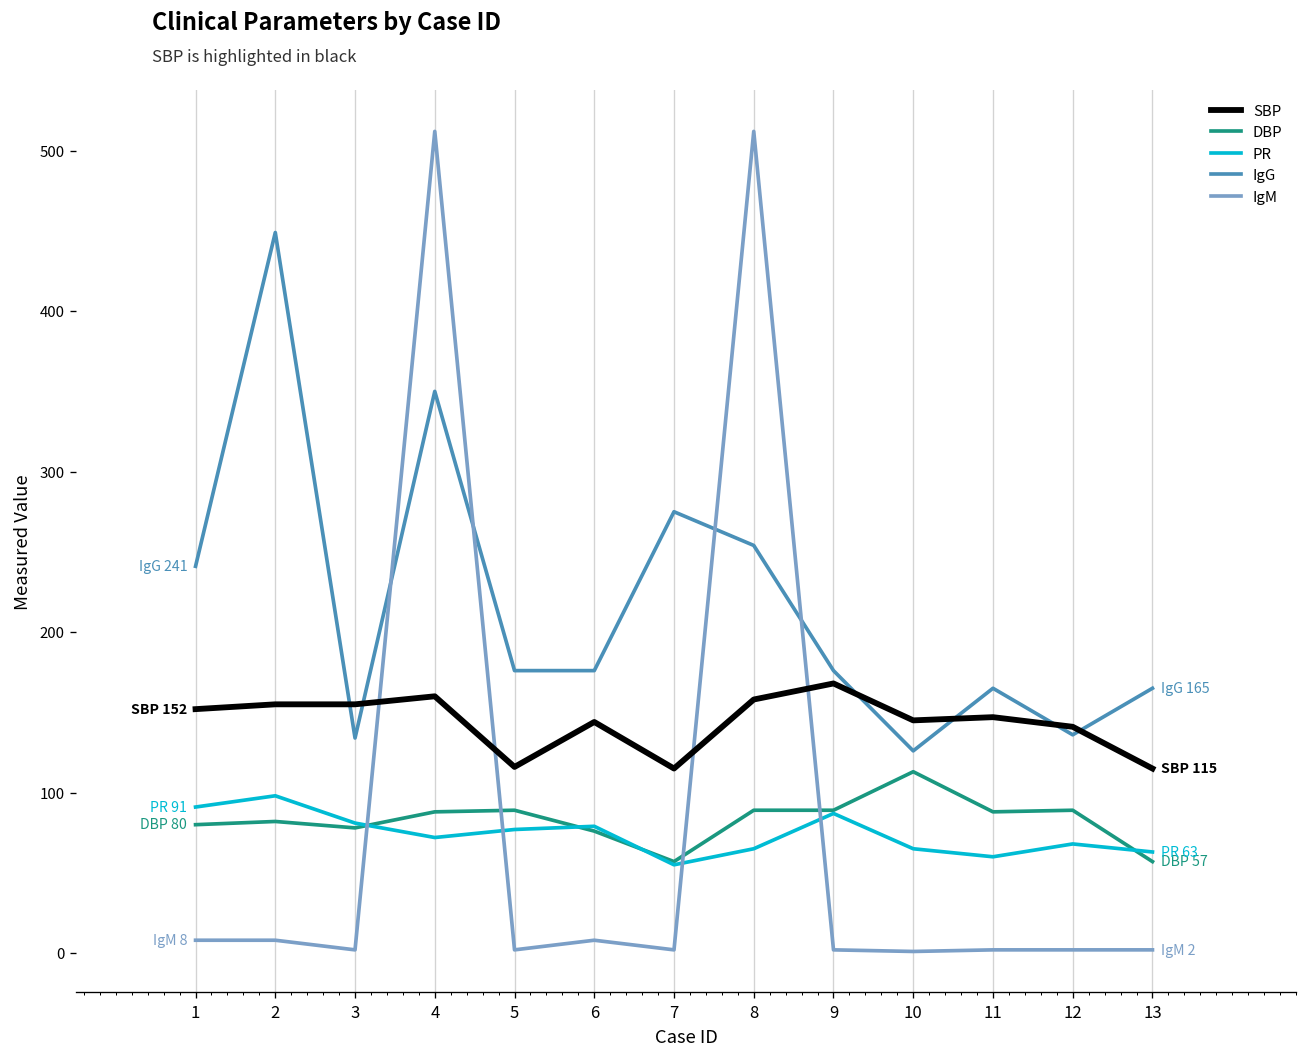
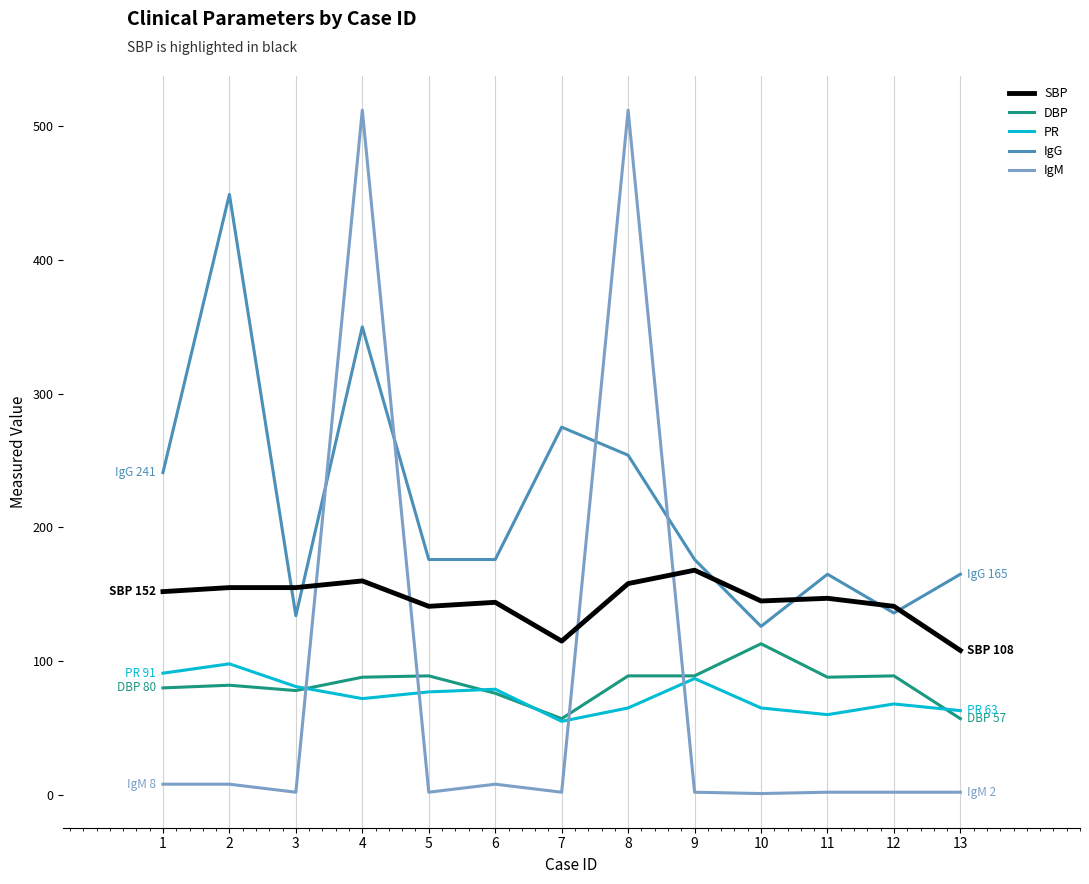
  {
    "SBP": {
      "1": 152,
-     "5": 116,
-     "13": 115
+     "5": 141,
+     "13": 108
    },
    "DBP": {
      "1": 80
    },
    "PR": {
      "1": 91
    }
  }
